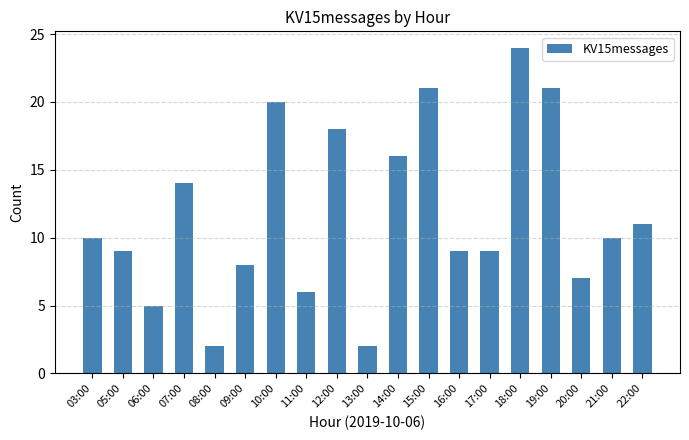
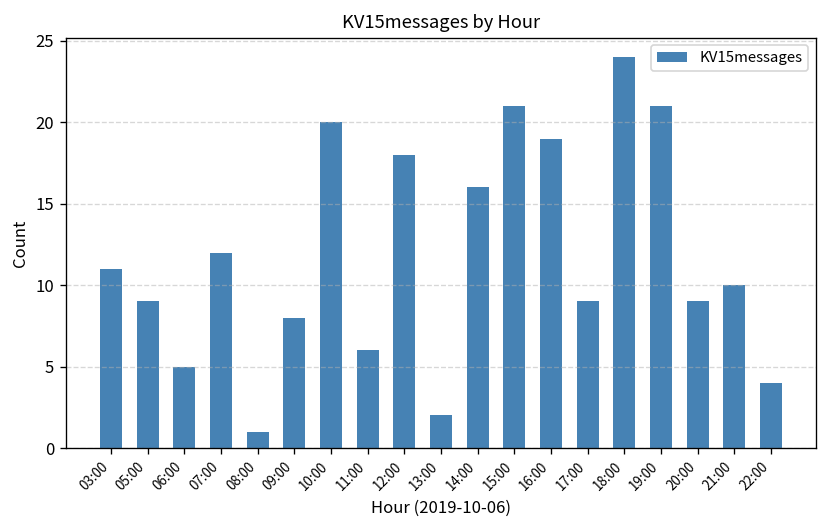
  {
-   "03:00": 10,
+   "03:00": 11,
    "05:00": 9,
    "06:00": 5,
-   "07:00": 14,
-   "08:00": 2,
+   "07:00": 12,
+   "08:00": 1,
    "09:00": 8,
    "10:00": 20,
    "11:00": 6,
    "12:00": 18,
    "13:00": 2,
    "14:00": 16,
    "15:00": 21,
-   "16:00": 9,
+   "16:00": 19,
    "17:00": 9,
    "18:00": 24,
    "19:00": 21,
-   "20:00": 7,
+   "20:00": 9,
    "21:00": 10,
-   "22:00": 11
+   "22:00": 4
  }
